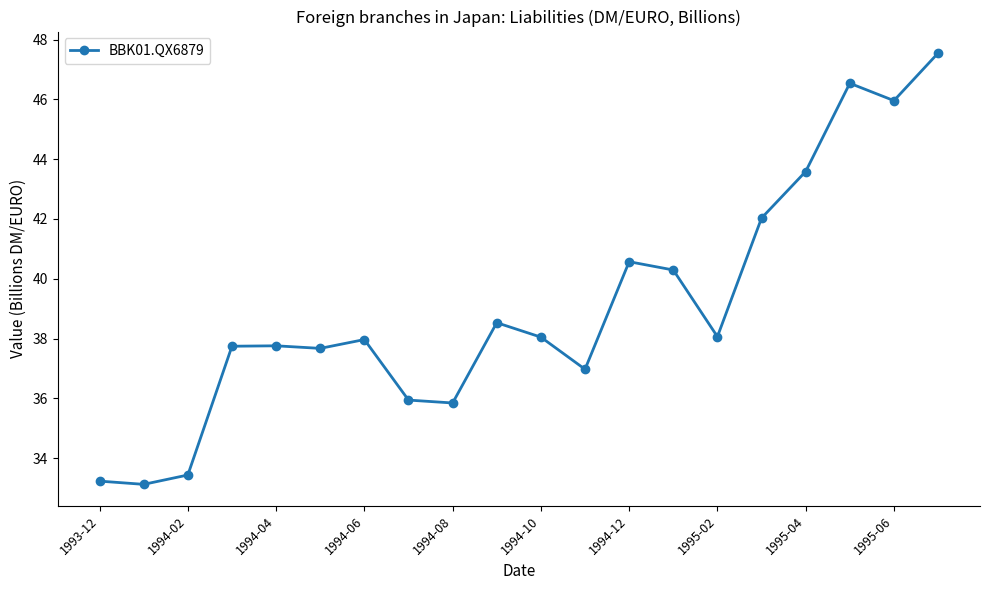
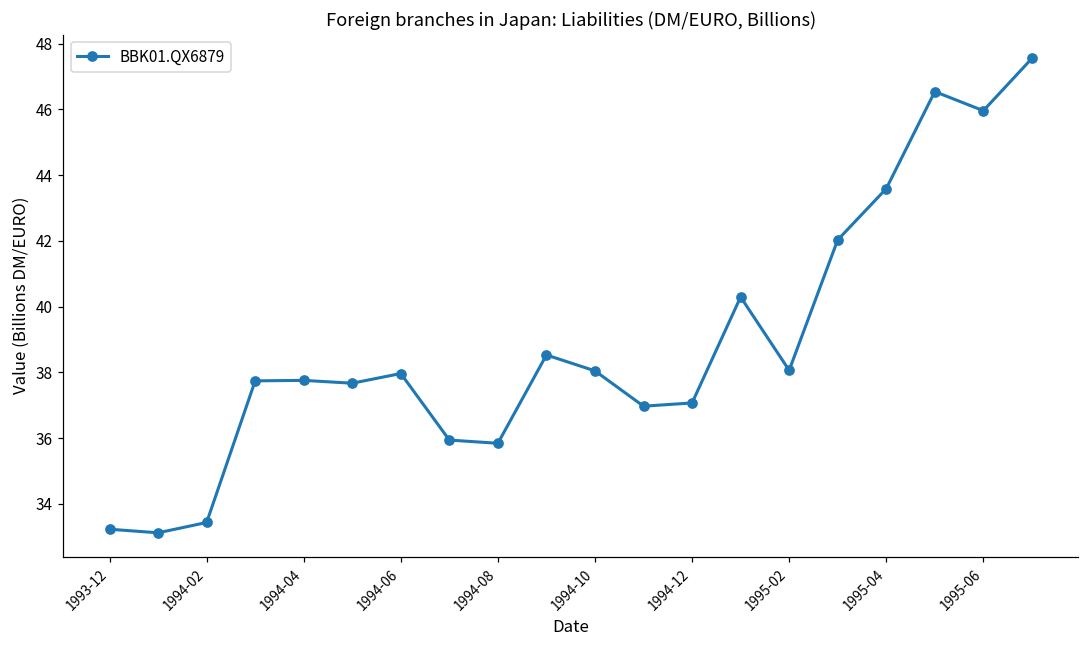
  {
    "1993-12": 33.2,
    "1994-02": 33.4,
    "1994-04": 37.8,
    "1994-06": 38.0,
    "1994-08": 35.8,
    "1994-10": 38.0,
-   "1994-12": 40.6,
+   "1994-12": 37.1,
    "1995-02": 38.1,
    "1995-04": 43.6,
    "1995-06": 46.0
  }
